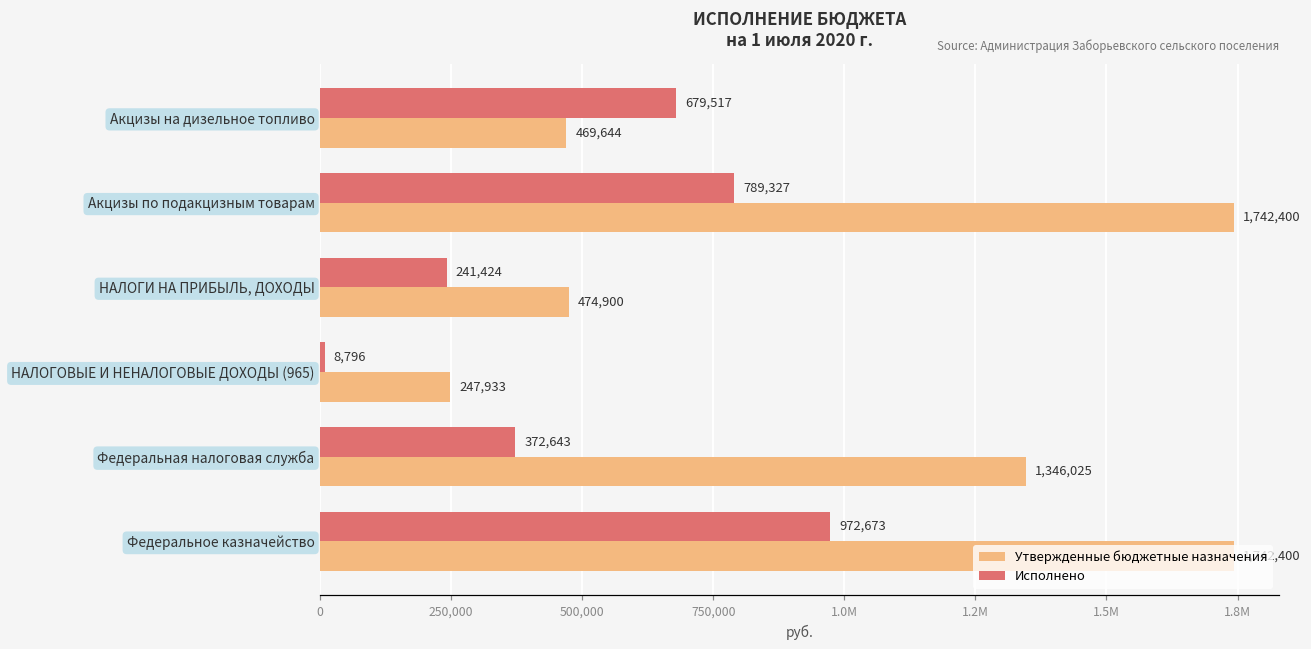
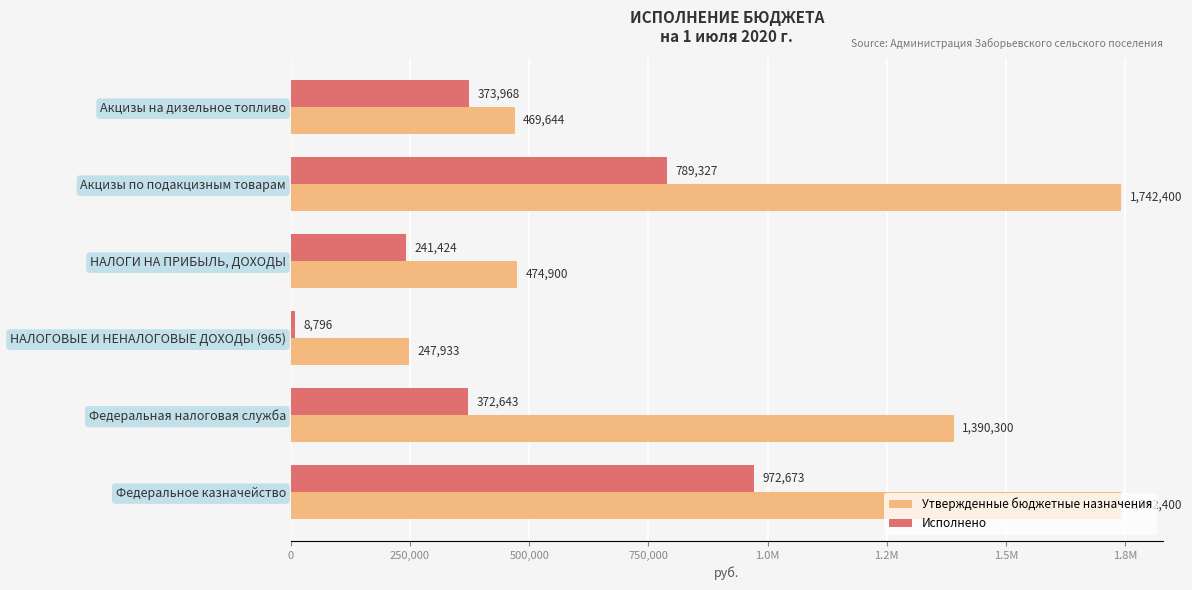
  {
    "Утвержденные бюджетные назначения": {
      "Акцизы на дизельное топливо": "469,644",
      "Акцизы по подакцизным товарам": "1,742,400",
      "НАЛОГИ НА ПРИБЫЛЬ, ДОХОДЫ": "474,900",
      "НАЛОГОВЫЕ И НЕНАЛОГОВЫЕ ДОХОДЫ (965)": "247,933",
-     "Федеральная налоговая служба": "1,346,025"
+     "Федеральная налоговая служба": "1,390,300"
    },
    "Исполнено": {
-     "Акцизы на дизельное топливо": "679,517",
+     "Акцизы на дизельное топливо": "373,968",
      "Акцизы по подакцизным товарам": "789,327",
      "НАЛОГИ НА ПРИБЫЛЬ, ДОХОДЫ": "241,424",
      "НАЛОГОВЫЕ И НЕНАЛОГОВЫЕ ДОХОДЫ (965)": "8,796",
      "Федеральная налоговая служба": "372,643",
      "Федеральное казначейство": "972,673"
    }
  }
